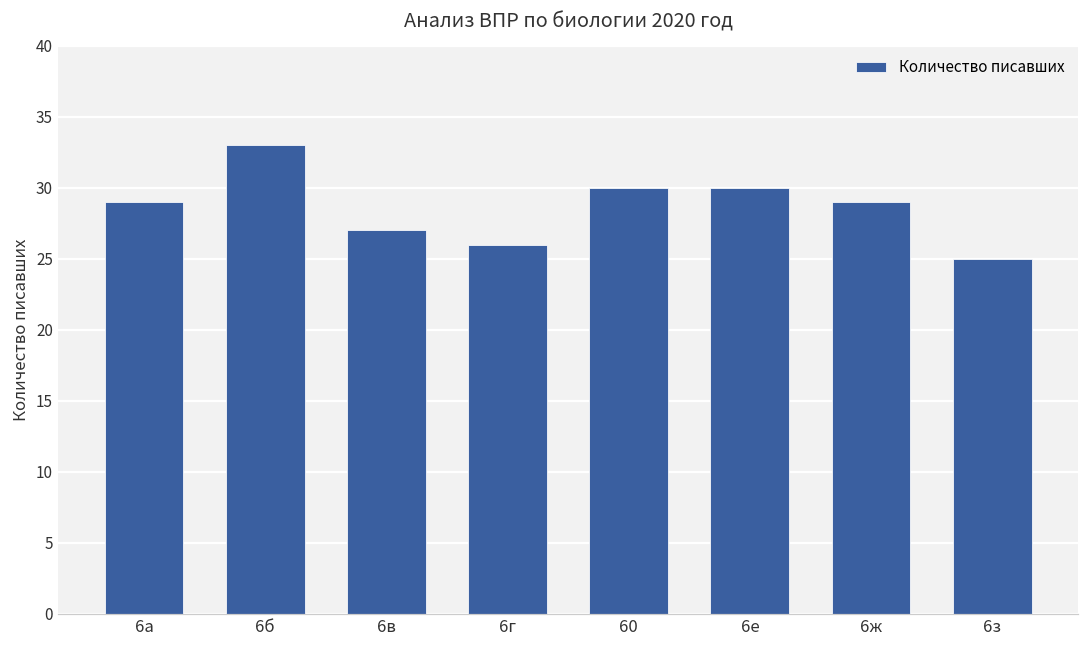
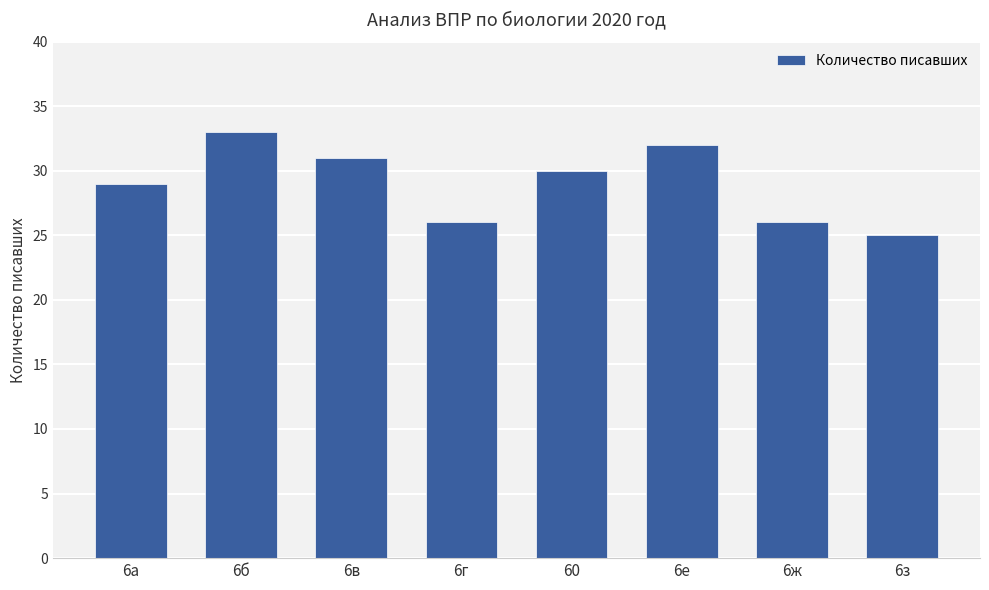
  {
    "6а": 29,
    "6б": 33,
-   "6в": 27,
+   "6в": 31,
    "6г": 26,
    "60": 30,
-   "6е": 30,
-   "6ж": 29,
+   "6е": 32,
+   "6ж": 26,
    "6з": 25
  }
